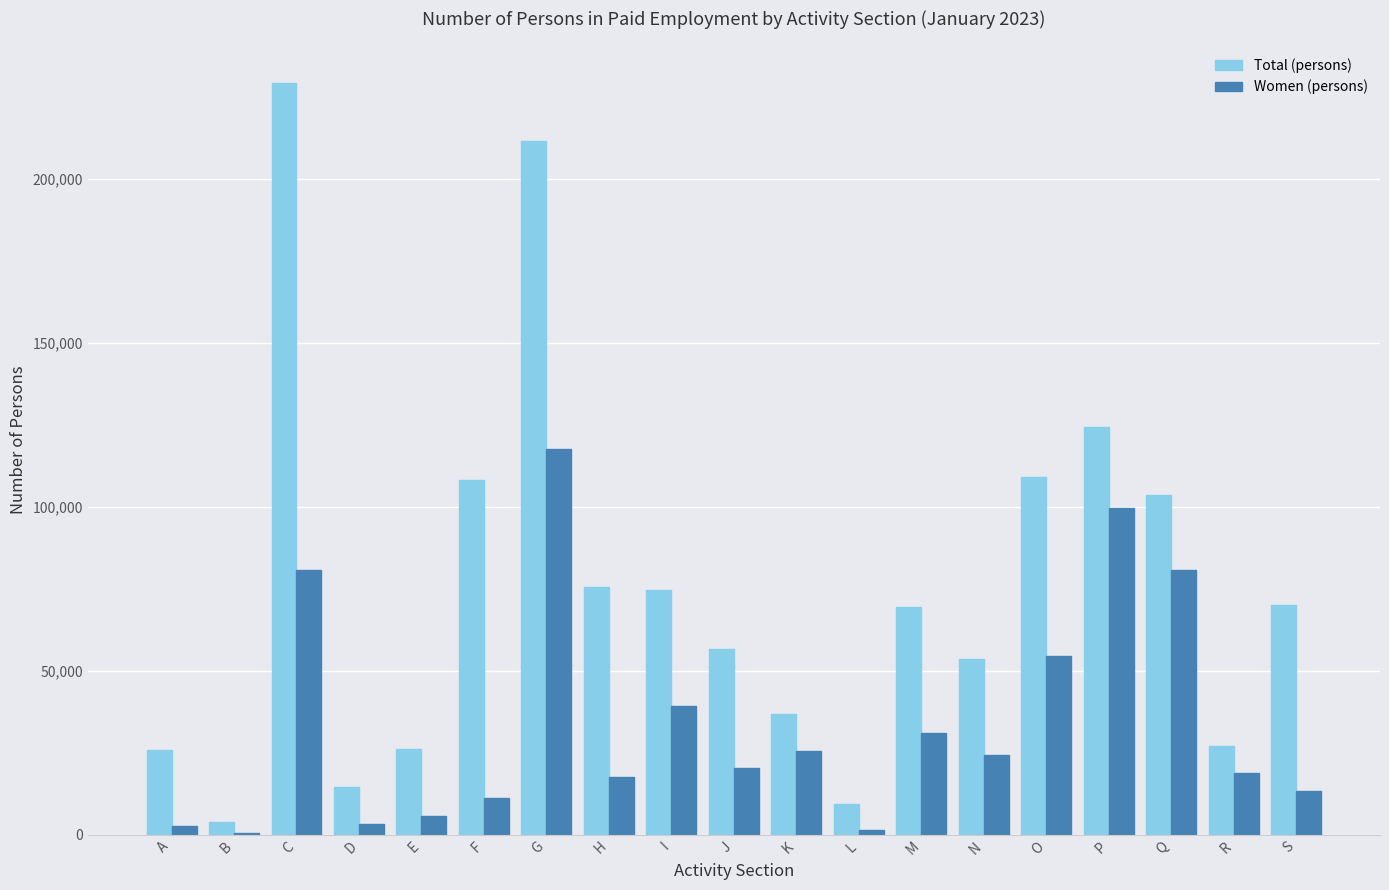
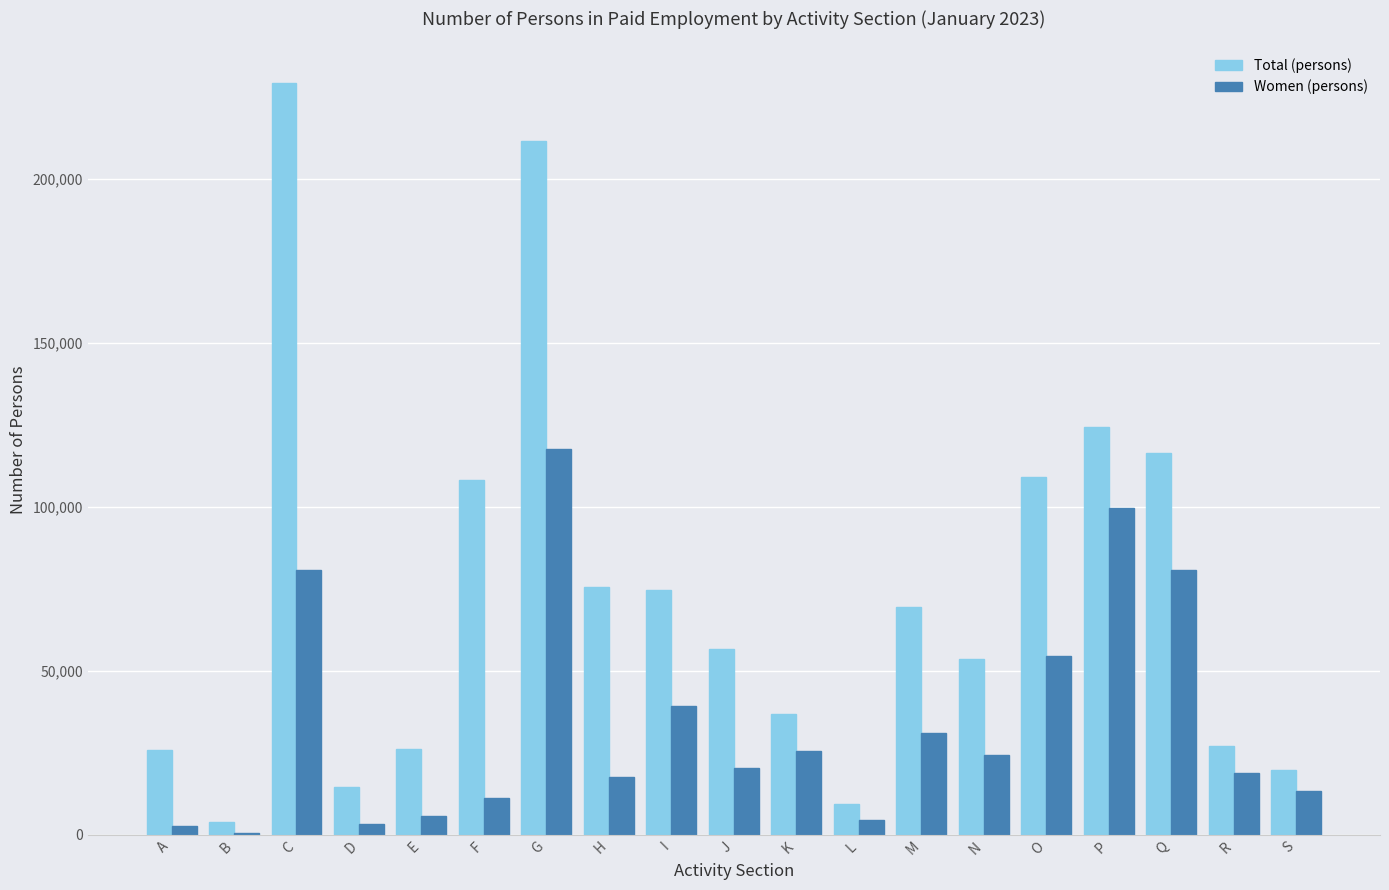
  {
    "Total (persons)": {
      "A": "26,000",
      "B": "4,000",
      "C": "229,000",
      "D": "14,000",
      "E": "26,000",
      "F": "108,000",
      "G": "211,000",
      "H": "76,000",
      "I": "75,000",
      "J": "57,000",
      "K": "37,000",
      "L": "9,000",
      "M": "70,000",
      "N": "54,000",
      "O": "109,000",
      "P": "124,000",
-     "Q": "103,000",
+     "Q": "116,000",
      "R": "27,000",
-     "S": "70,000"
+     "S": "20,000"
    },
    "Women (persons)": {
      "A": "3,000",
      "C": "81,000",
      "D": "3,000",
      "E": "6,000",
      "F": "11,000",
      "G": "118,000",
      "H": "18,000",
      "I": "39,000",
      "J": "20,000",
      "K": "25,000",
-     "L": "1,000",
+     "L": "4,000",
      "M": "31,000",
      "N": "24,000",
      "O": "55,000",
      "P": "100,000",
      "Q": "81,000",
      "R": "19,000",
      "S": "13,000"
    }
  }
